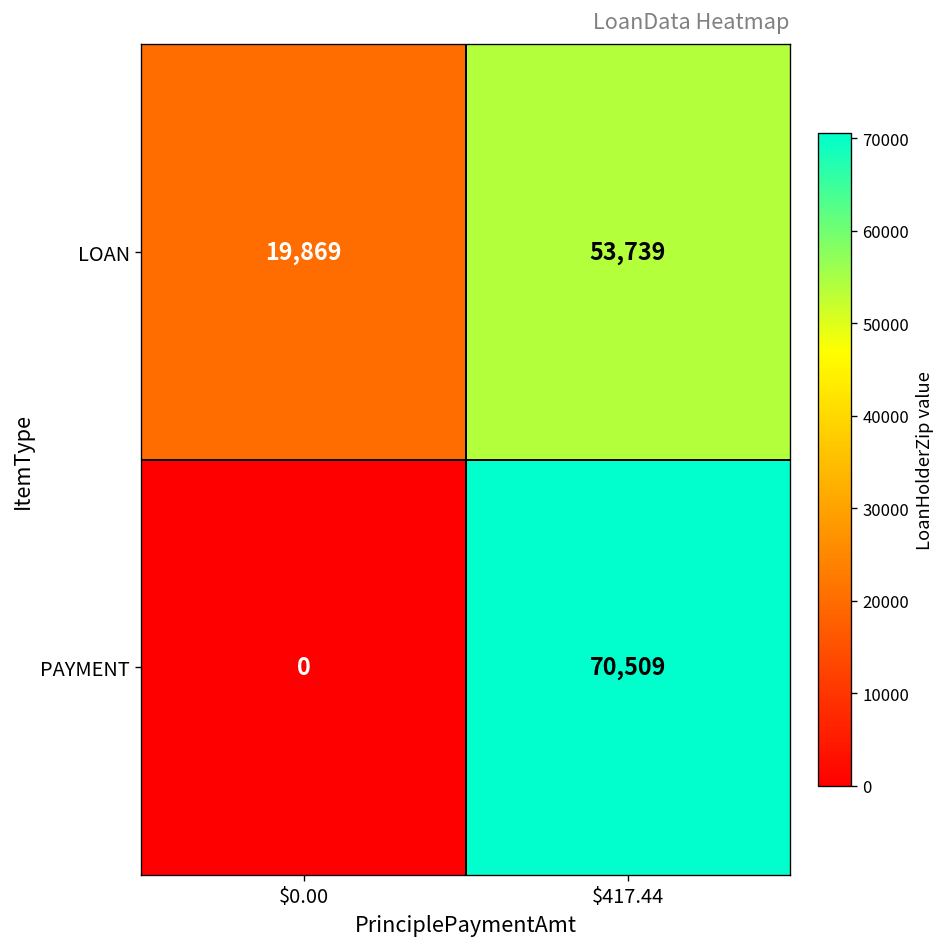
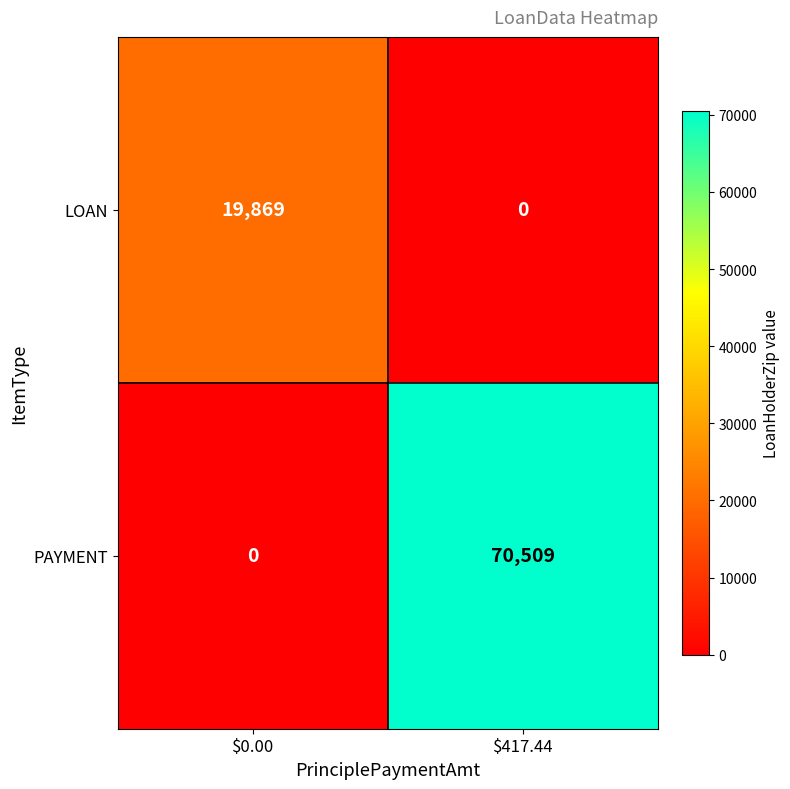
  {
    "LOAN": {
      "$0.00": "19,869",
-     "$417.44": "53,739"
+     "$417.44": "0"
    },
    "PAYMENT": {
      "$0.00": "0",
      "$417.44": "70,509"
    }
  }
